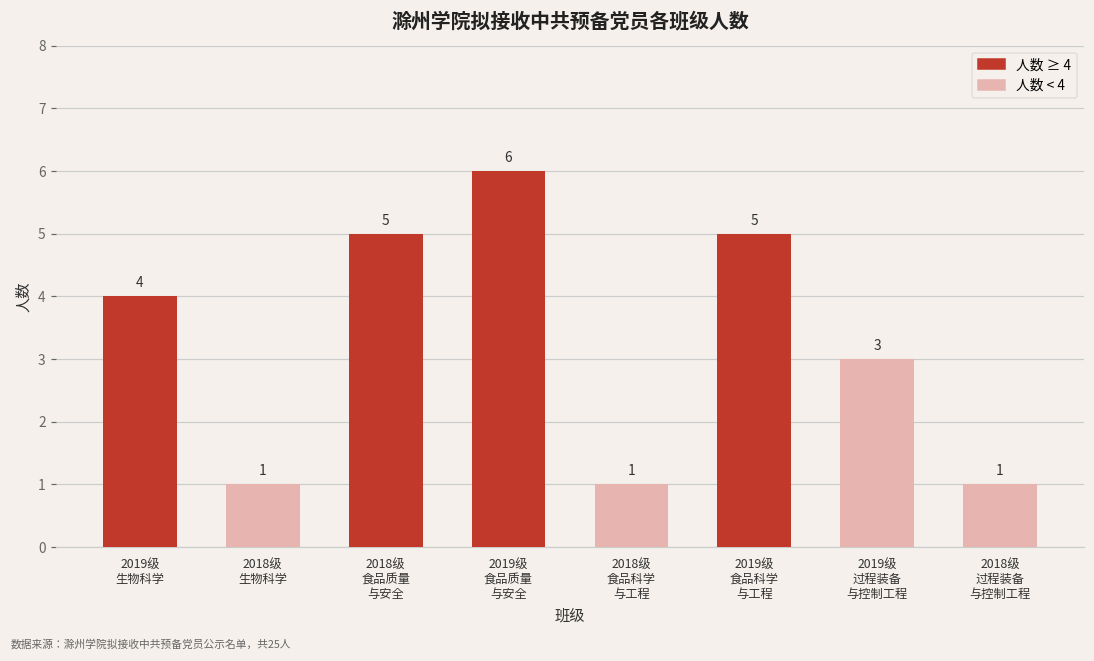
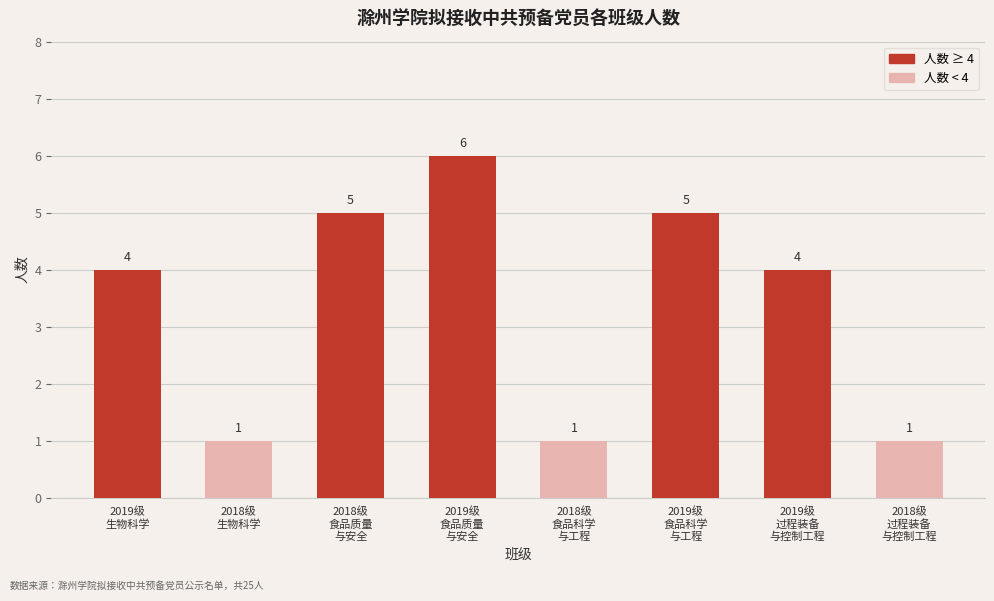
  {
    "2019级 生物科学": 4,
    "2018级 生物科学": 1,
    "2018级 食品质量 与安全": 5,
    "2019级 食品质量 与安全": 6,
    "2018级 食品科学 与工程": 1,
    "2019级 食品科学 与工程": 5,
-   "2019级 过程装备 与控制工程": 3,
+   "2019级 过程装备 与控制工程": 4,
    "2018级 过程装备 与控制工程": 1
  }
